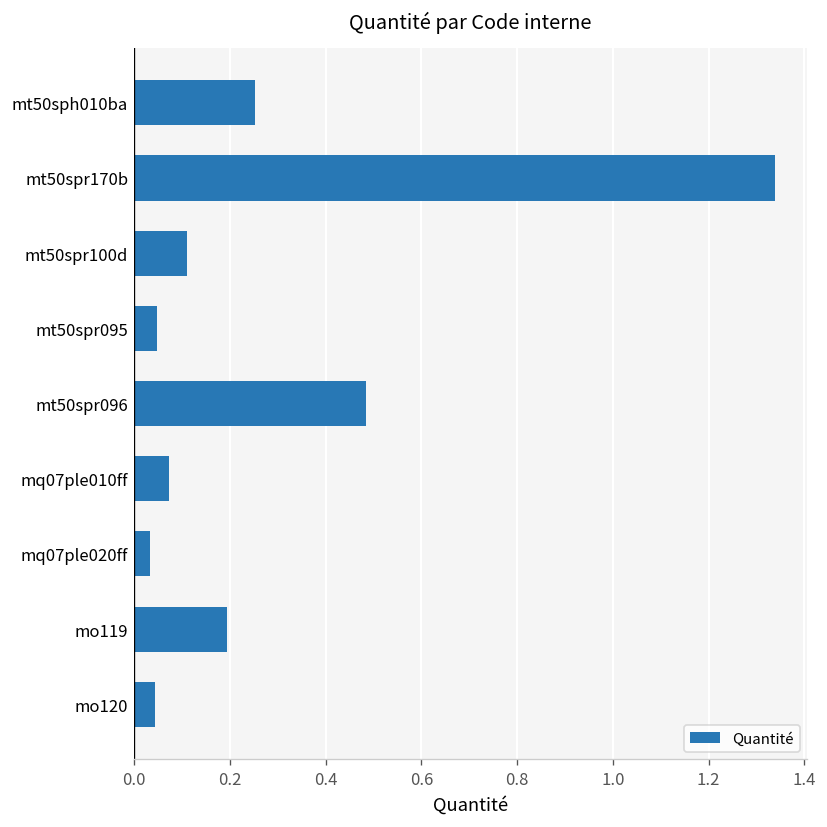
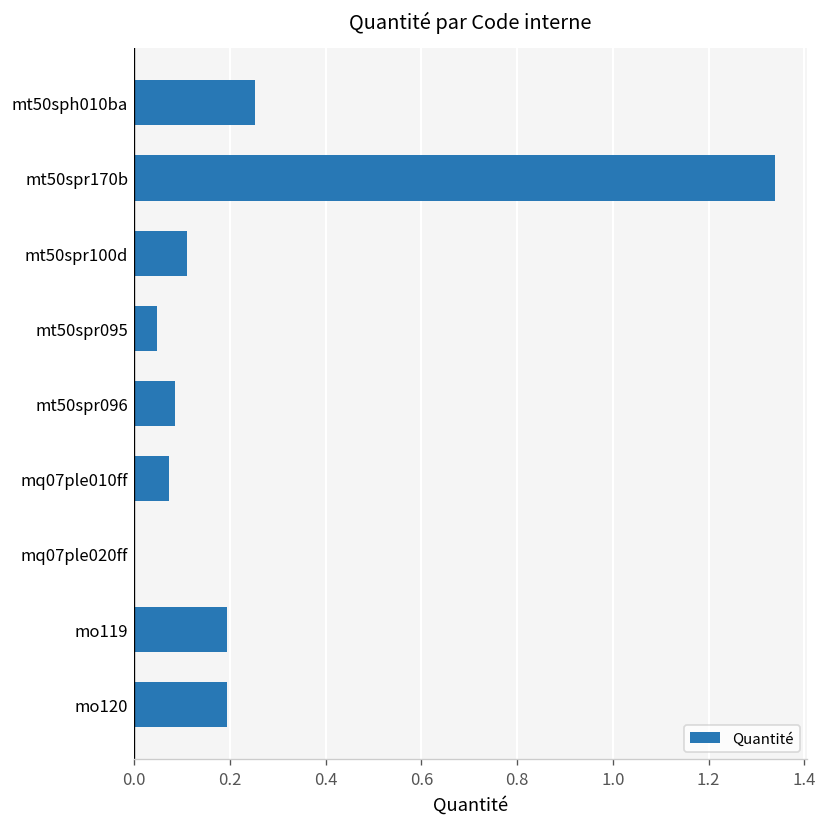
  {
    "mt50sph010ba": 0.25,
    "mt50spr170b": 1.34,
    "mt50spr100d": 0.11,
    "mt50spr095": 0.05,
-   "mt50spr096": 0.49,
+   "mt50spr096": 0.09,
    "mq07ple010ff": 0.07,
-   "mq07ple020ff": 0.03,
+   "mq07ple020ff": 0.00,
    "mo119": 0.19,
-   "mo120": 0.04
+   "mo120": 0.19
  }
